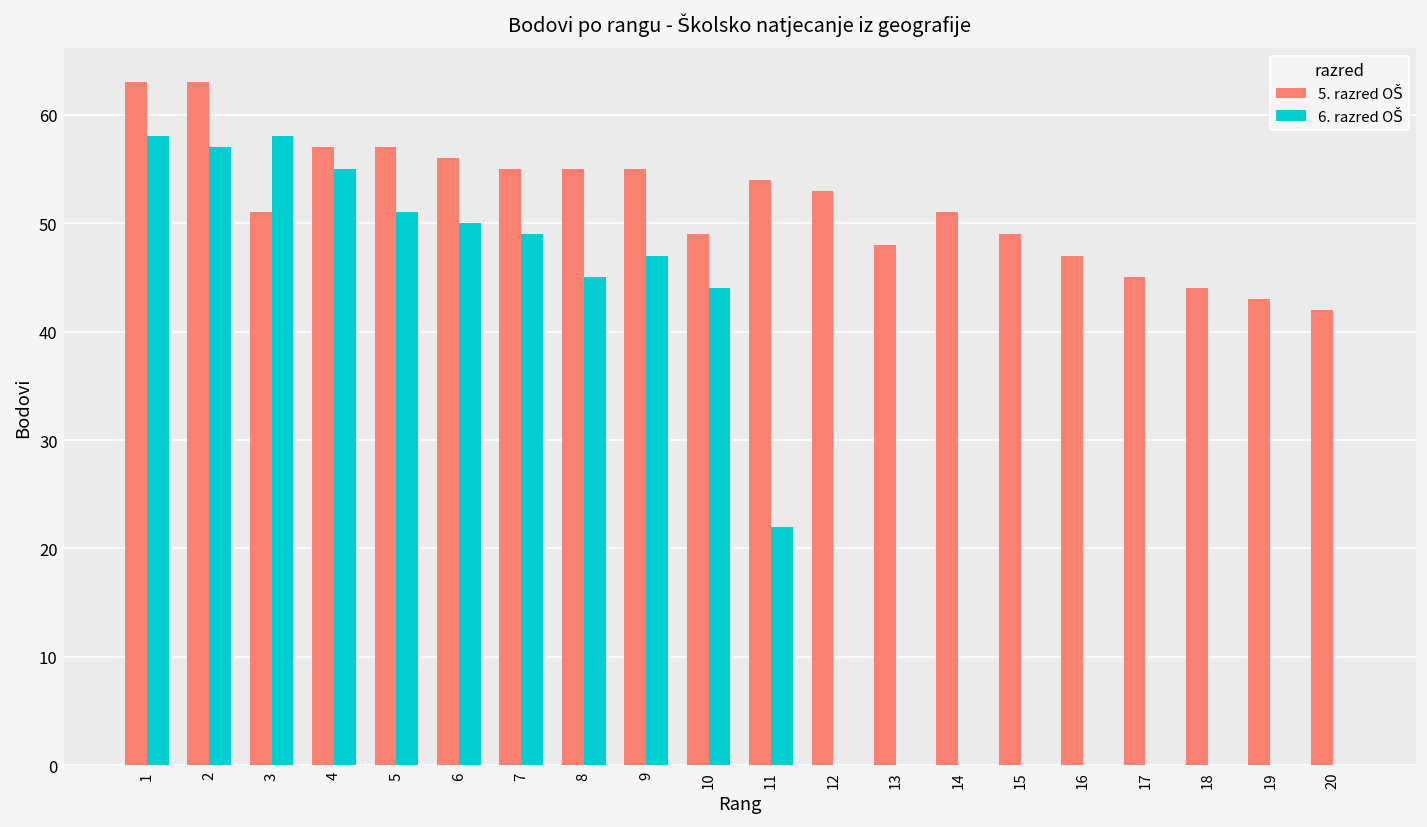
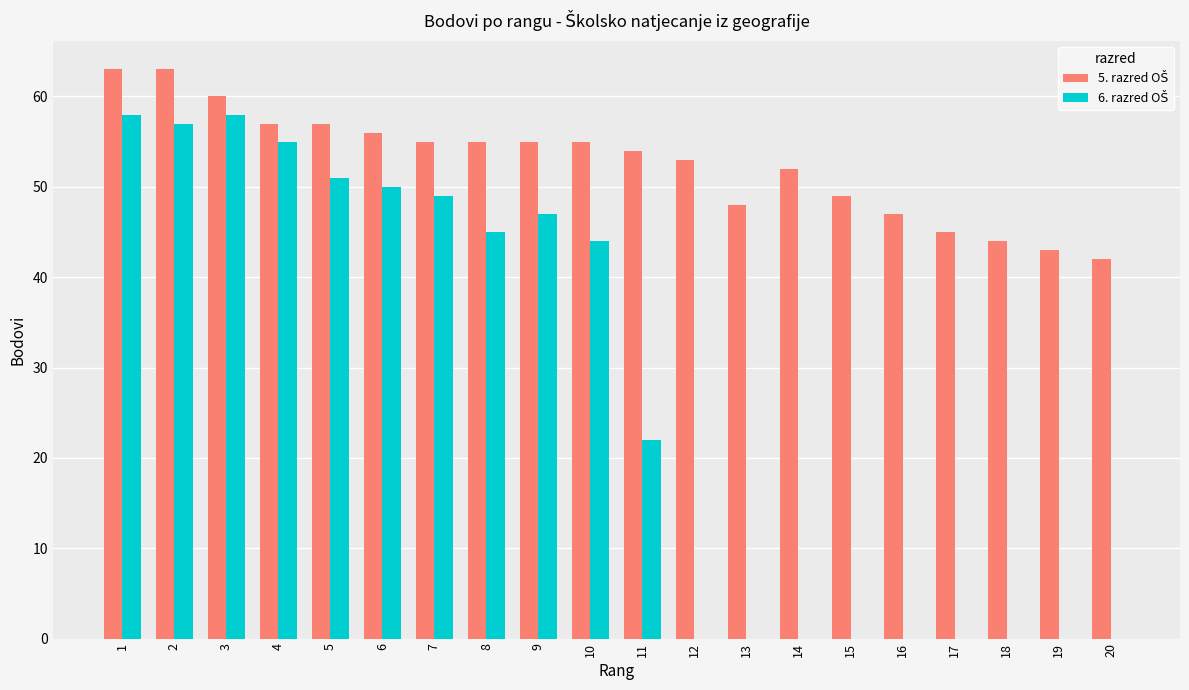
  {
    "5. razred OŠ": {
      "1": 63,
      "2": 63,
-     "3": 51,
+     "3": 60,
      "4": 57,
      "5": 57,
      "6": 56,
      "7": 55,
      "8": 55,
      "9": 55,
-     "10": 49,
+     "10": 55,
      "11": 54,
      "12": 53,
      "13": 48,
-     "14": 51,
+     "14": 52,
      "15": 49,
      "16": 47,
      "17": 45,
      "18": 44,
      "19": 43,
      "20": 42
    },
    "6. razred OŠ": {
      "1": 58,
      "2": 57,
      "3": 58,
      "4": 55,
      "5": 51,
      "6": 50,
      "7": 49,
      "8": 45,
      "9": 47,
      "10": 44,
      "11": 22,
      "12": 0,
      "13": 0,
      "14": 0,
      "15": 0,
      "16": 0,
      "17": 0,
      "18": 0,
      "19": 0,
      "20": 0
    }
  }
